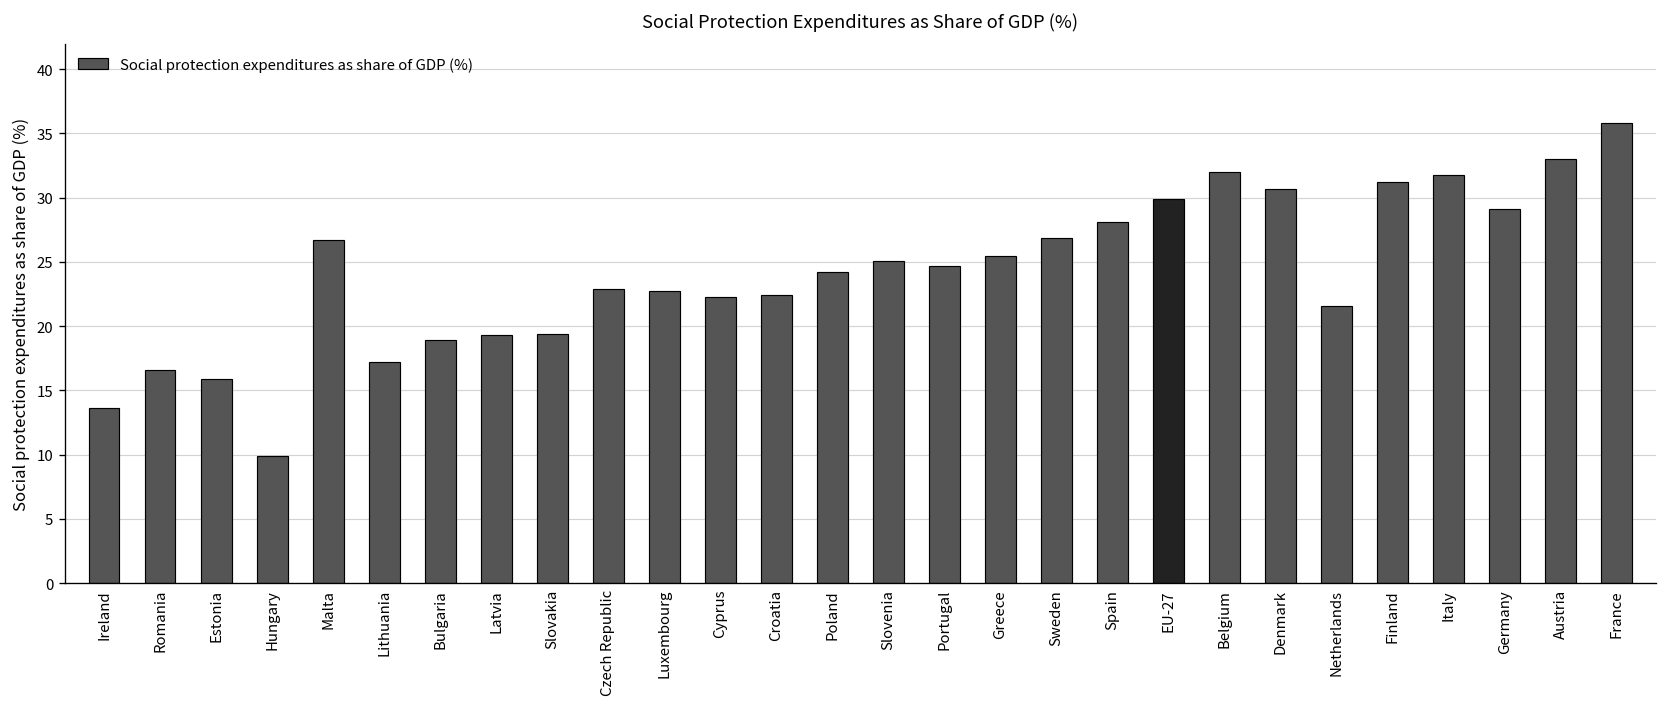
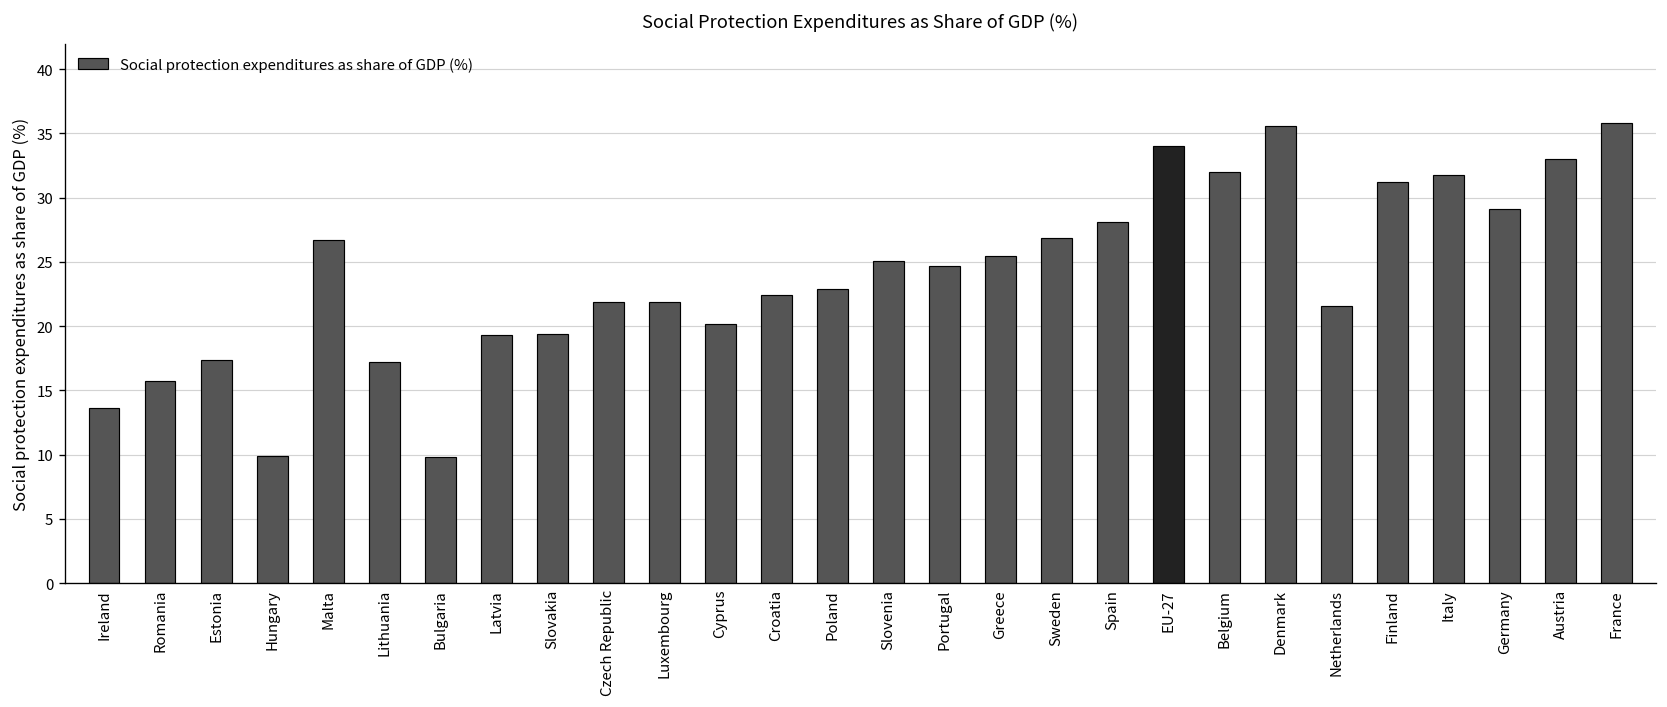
  {
    "Ireland": 13.6,
-   "Romania": 16.6,
-   "Estonia": 15.9,
+   "Romania": 15.7,
+   "Estonia": 17.4,
    "Hungary": 9.9,
    "Malta": 26.7,
    "Lithuania": 17.2,
-   "Bulgaria": 18.9,
+   "Bulgaria": 9.8,
    "Latvia": 19.3,
    "Slovakia": 19.4,
-   "Czech Republic": 22.9,
-   "Luxembourg": 22.7,
-   "Cyprus": 22.3,
+   "Czech Republic": 21.9,
+   "Luxembourg": 21.9,
+   "Cyprus": 20.2,
    "Croatia": 22.4,
-   "Poland": 24.2,
+   "Poland": 22.9,
    "Slovenia": 25.1,
    "Portugal": 24.7,
    "Greece": 25.5,
    "Sweden": 26.9,
    "Spain": 28.1,
-   "EU-27": 29.9,
+   "EU-27": 34.0,
    "Belgium": 32.0,
-   "Denmark": 30.7,
+   "Denmark": 35.6,
    "Netherlands": 21.6,
    "Finland": 31.2,
    "Italy": 31.8,
    "Germany": 29.1,
    "Austria": 33.0,
    "France": 35.8
  }
